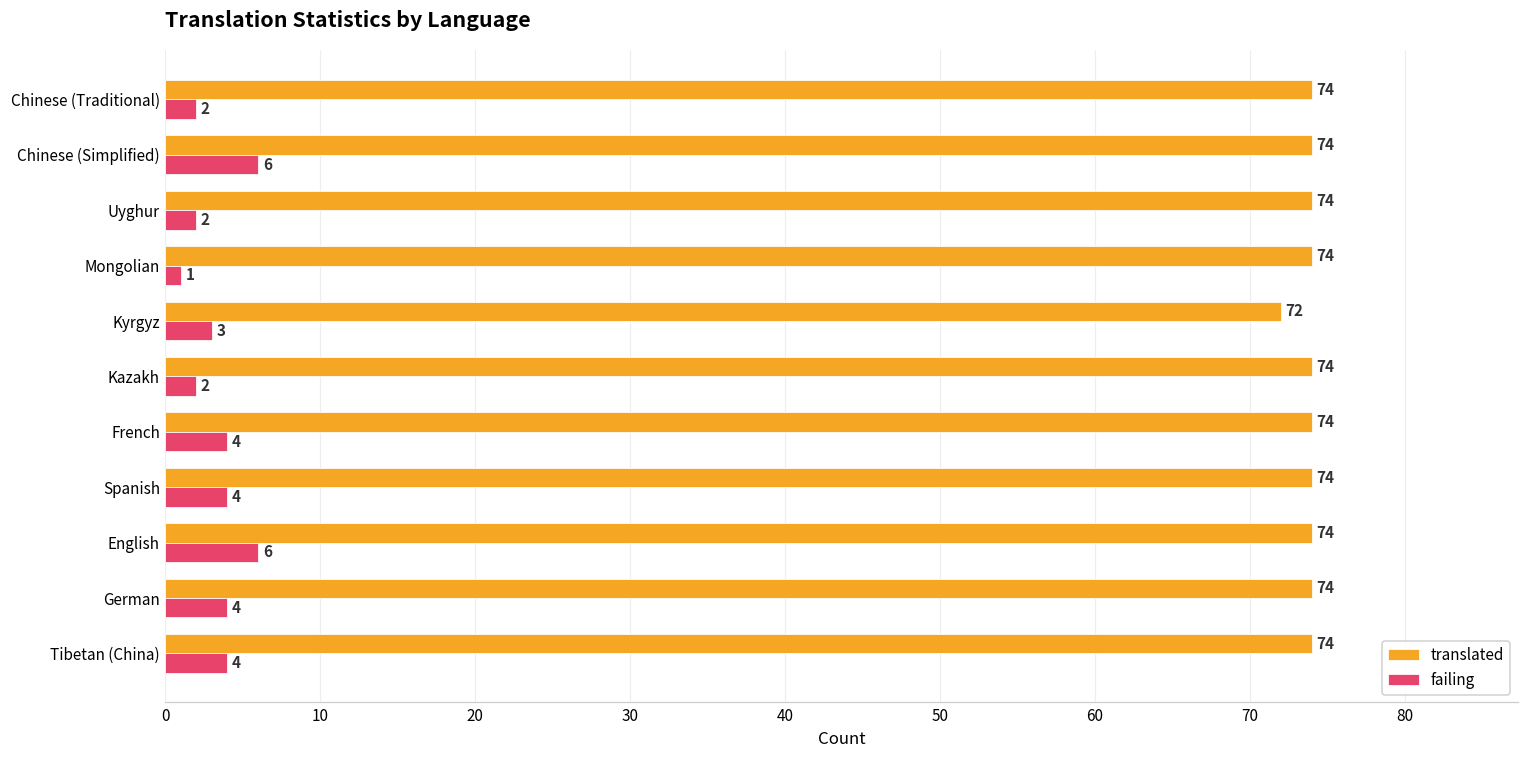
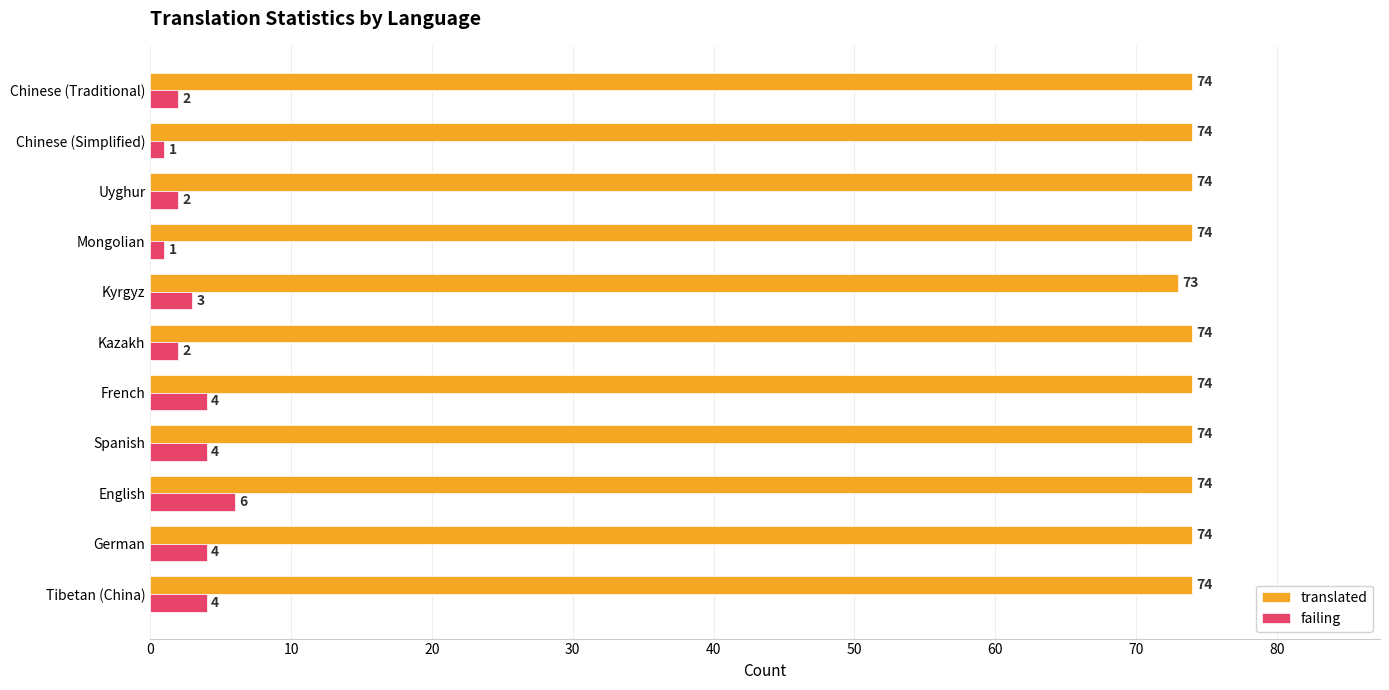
  {
    "translated": {
      "Chinese (Traditional)": 74,
      "Chinese (Simplified)": 74,
      "Uyghur": 74,
      "Mongolian": 74,
-     "Kyrgyz": 72,
+     "Kyrgyz": 73,
      "Kazakh": 74,
      "French": 74,
      "Spanish": 74,
      "English": 74,
      "German": 74,
      "Tibetan (China)": 74
    },
    "failing": {
      "Chinese (Traditional)": 2,
-     "Chinese (Simplified)": 6,
+     "Chinese (Simplified)": 1,
      "Uyghur": 2,
      "Mongolian": 1,
      "Kyrgyz": 3,
      "Kazakh": 2,
      "French": 4,
      "Spanish": 4,
      "English": 6,
      "German": 4,
      "Tibetan (China)": 4
    }
  }
